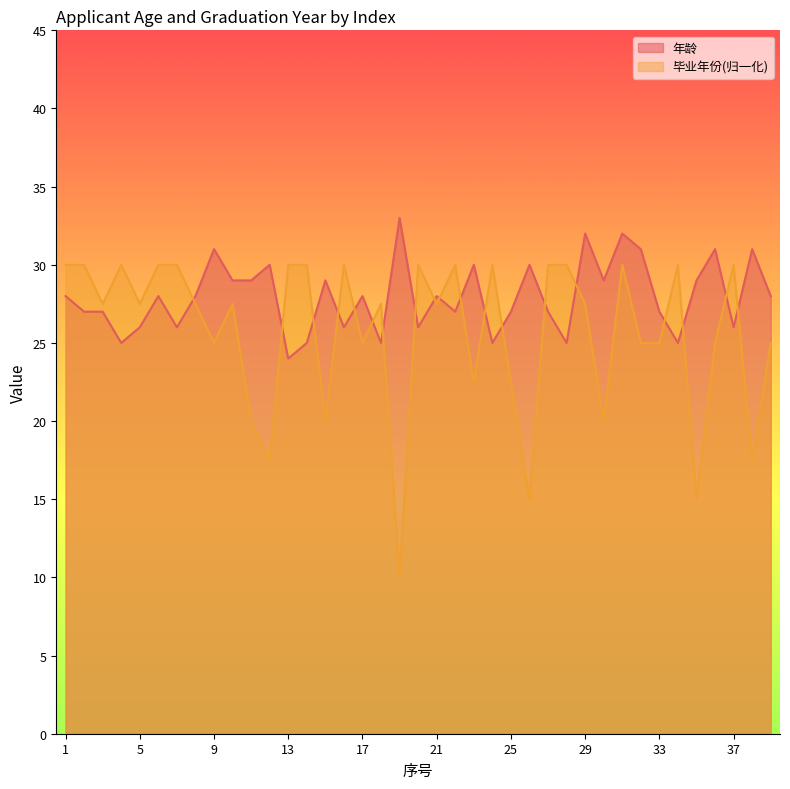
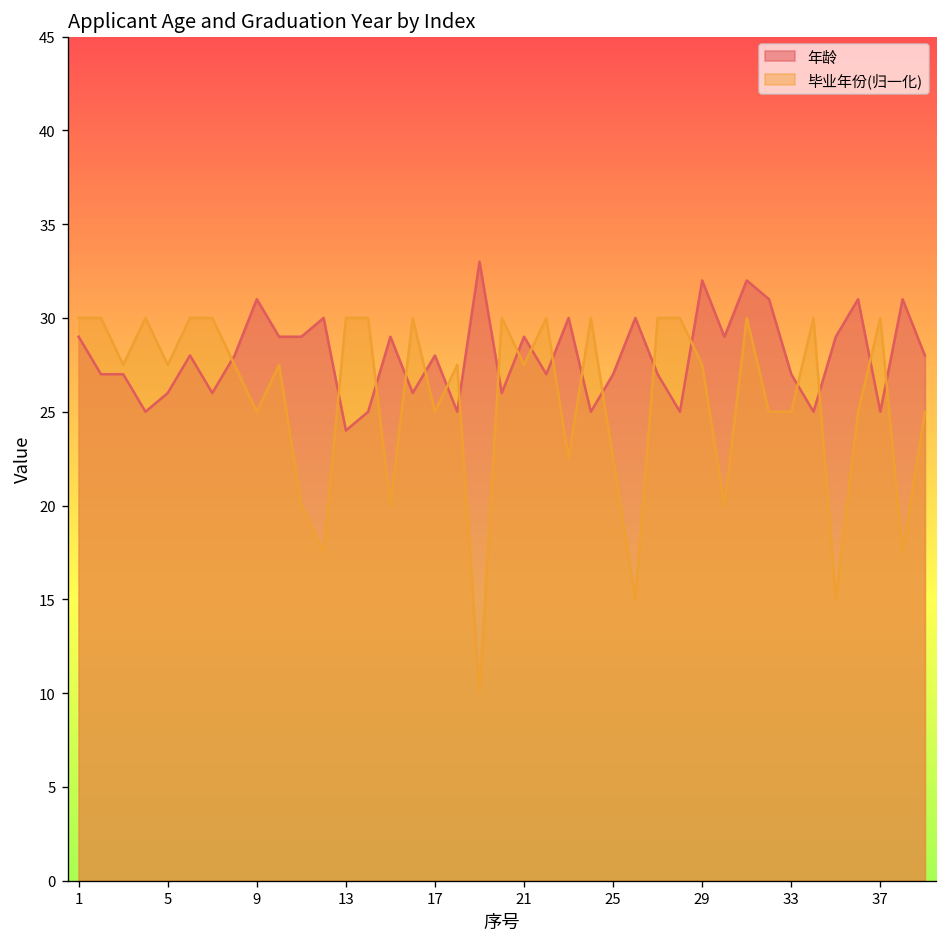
  {
    "年龄": {
-     "1": 28,
+     "1": 29,
      "5": 26,
      "9": 31,
      "13": 24,
      "17": 28,
-     "21": 28,
+     "21": 29,
      "25": 27,
      "29": 32,
      "33": 27,
-     "37": 26
+     "37": 25
    },
    "毕业年份(归一化)": {
      "1": 30,
      "5": 27.5,
      "9": 25,
      "13": 30,
      "17": 25,
      "21": 27.5,
      "25": 22.5,
      "29": 27.5,
      "33": 25,
      "37": 30
    }
  }
